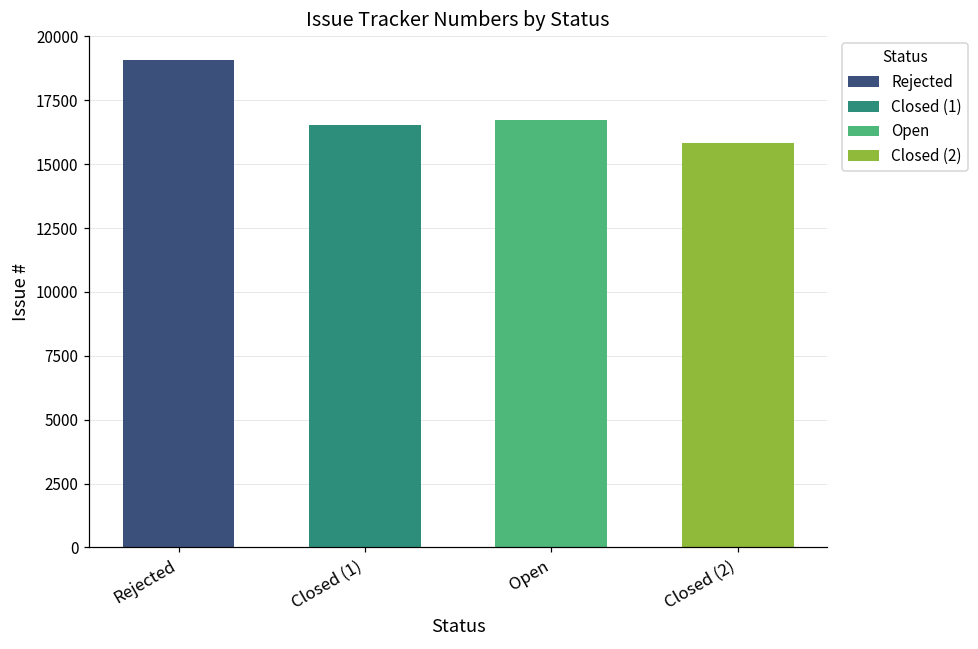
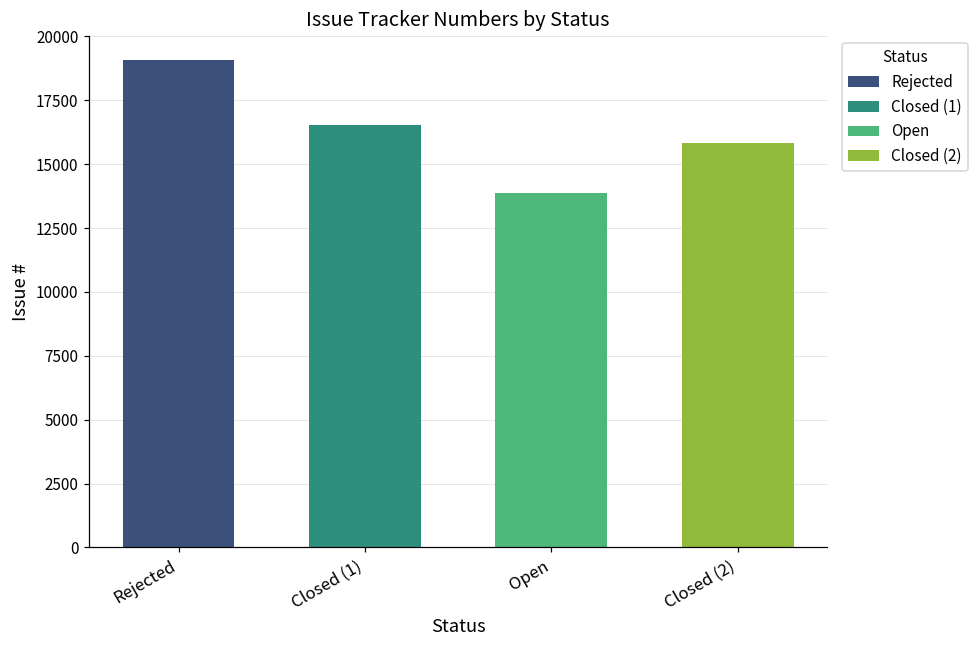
  {
    "Rejected": 19100,
    "Closed (1)": 16500,
-   "Open": 16700,
+   "Open": 13900,
    "Closed (2)": 15800
  }
